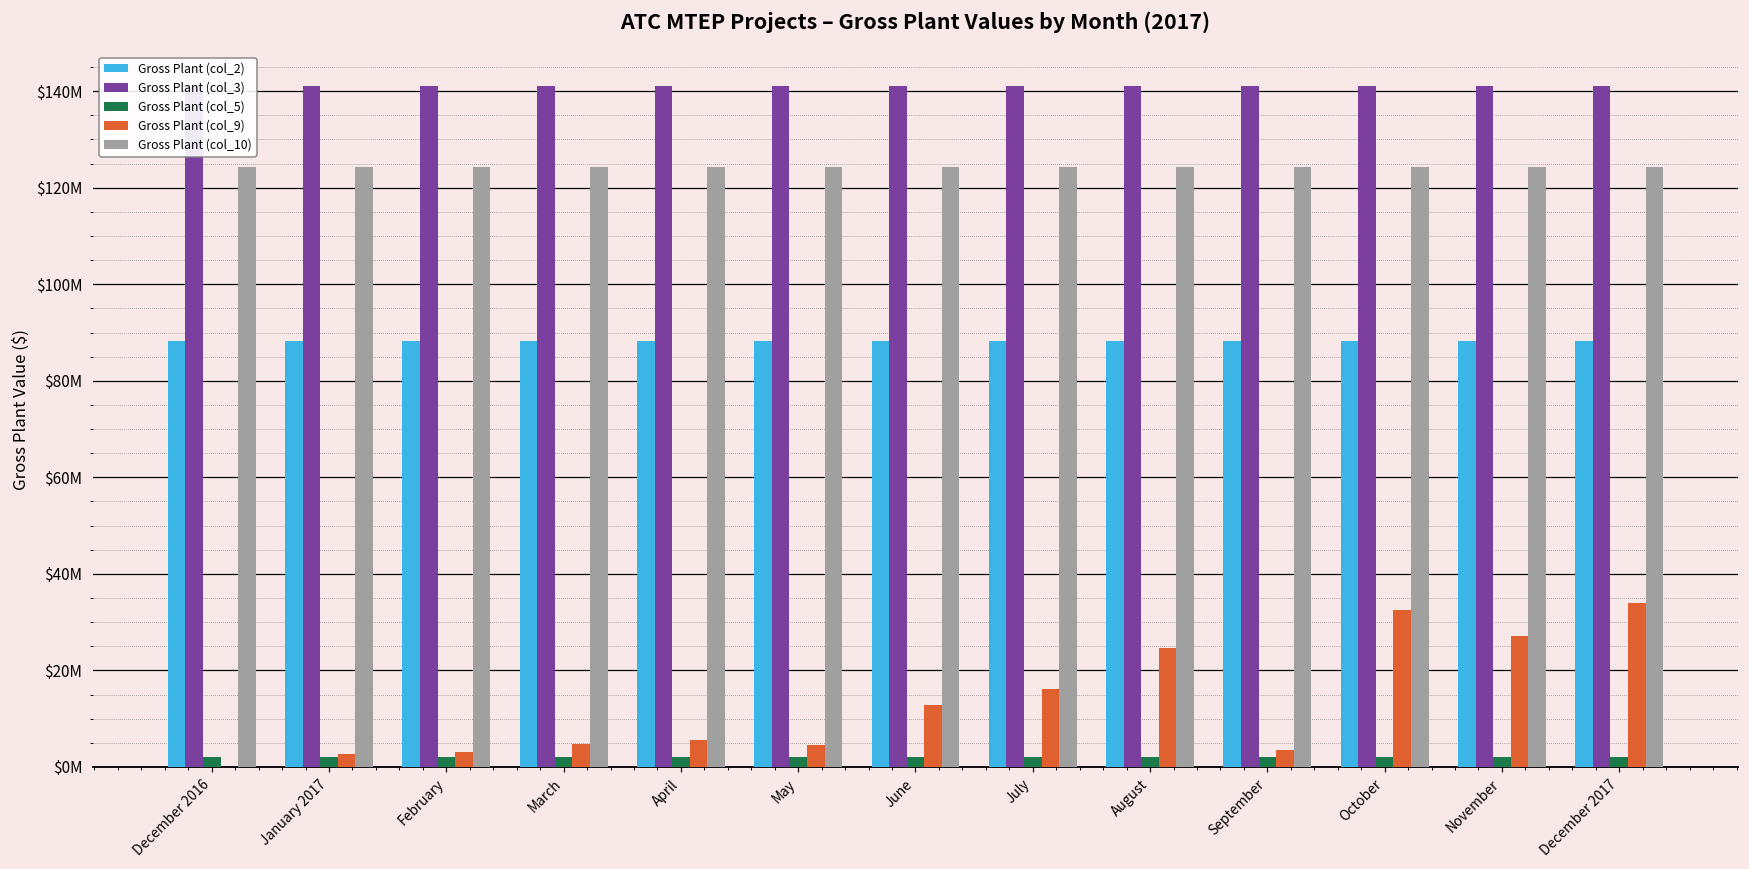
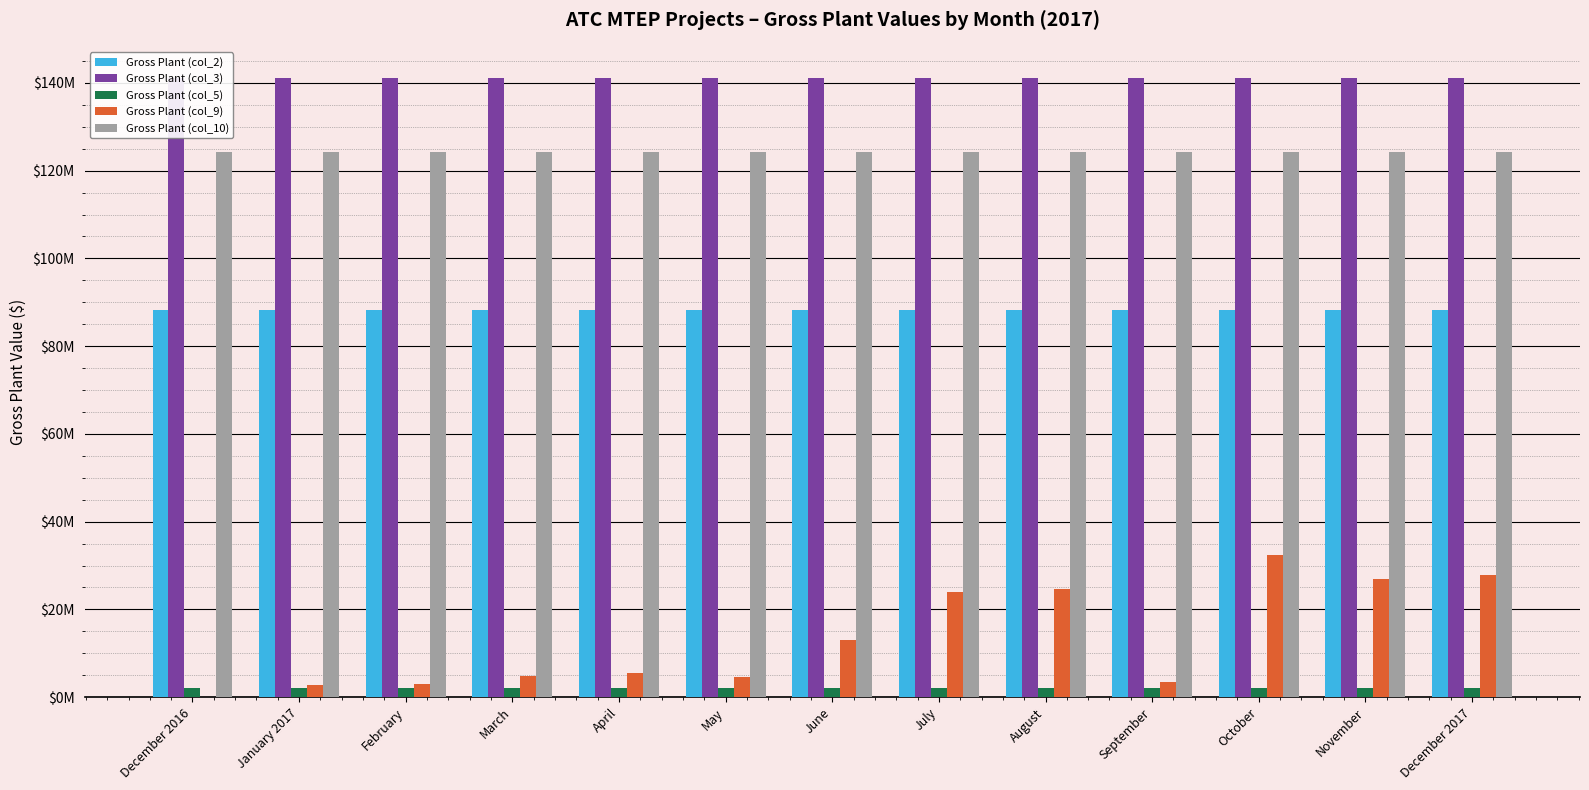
  {
    "Gross Plant (col_2)": {
      "December 2016": "$88000000",
      "January 2017": "$88000000",
      "February": "$88000000",
      "March": "$88000000",
      "April": "$88000000",
      "May": "$88000000",
      "June": "$88000000",
      "July": "$88000000",
      "August": "$88000000",
      "September": "$88000000",
      "October": "$88000000",
      "November": "$88000000",
      "December 2017": "$88000000"
    },
    "Gross Plant (col_3)": {
      "January 2017": "$141000000",
      "February": "$141000000",
      "March": "$141000000",
      "April": "$141000000",
      "May": "$141000000",
      "June": "$141000000",
      "July": "$141000000",
      "August": "$141000000",
      "September": "$141000000",
      "October": "$141000000",
      "November": "$141000000",
      "December 2017": "$141000000"
    },
    "Gross Plant (col_5)": {
      "December 2016": "$2000000",
      "January 2017": "$2000000",
      "February": "$2000000",
      "March": "$2000000",
      "April": "$2000000",
      "May": "$2000000",
      "June": "$2000000",
      "July": "$2000000",
      "August": "$2000000",
      "September": "$2000000",
      "October": "$2000000",
      "November": "$2000000",
      "December 2017": "$2000000"
    },
    "Gross Plant (col_9)": {
      "December 2016": "$0",
      "January 2017": "$3000000",
      "February": "$3000000",
      "March": "$5000000",
      "April": "$5000000",
      "May": "$5000000",
      "June": "$13000000",
-     "July": "$16000000",
+     "July": "$24000000",
      "August": "$25000000",
      "September": "$4000000",
      "October": "$32000000",
      "November": "$27000000",
-     "December 2017": "$34000000"
+     "December 2017": "$28000000"
    },
    "Gross Plant (col_10)": {
      "December 2016": "$124000000",
      "January 2017": "$124000000",
      "February": "$124000000",
      "March": "$124000000",
      "April": "$124000000",
      "May": "$124000000",
      "June": "$124000000",
      "July": "$124000000",
      "August": "$124000000",
      "September": "$124000000",
      "October": "$124000000",
      "November": "$124000000",
      "December 2017": "$124000000"
    }
  }
